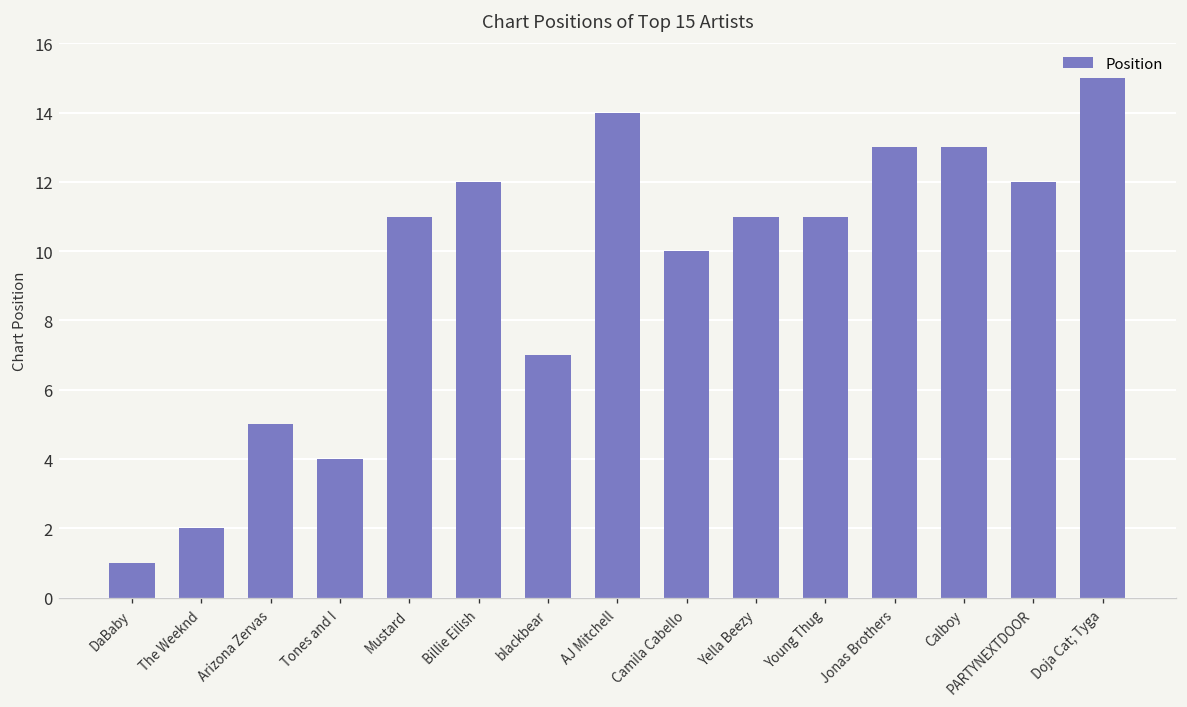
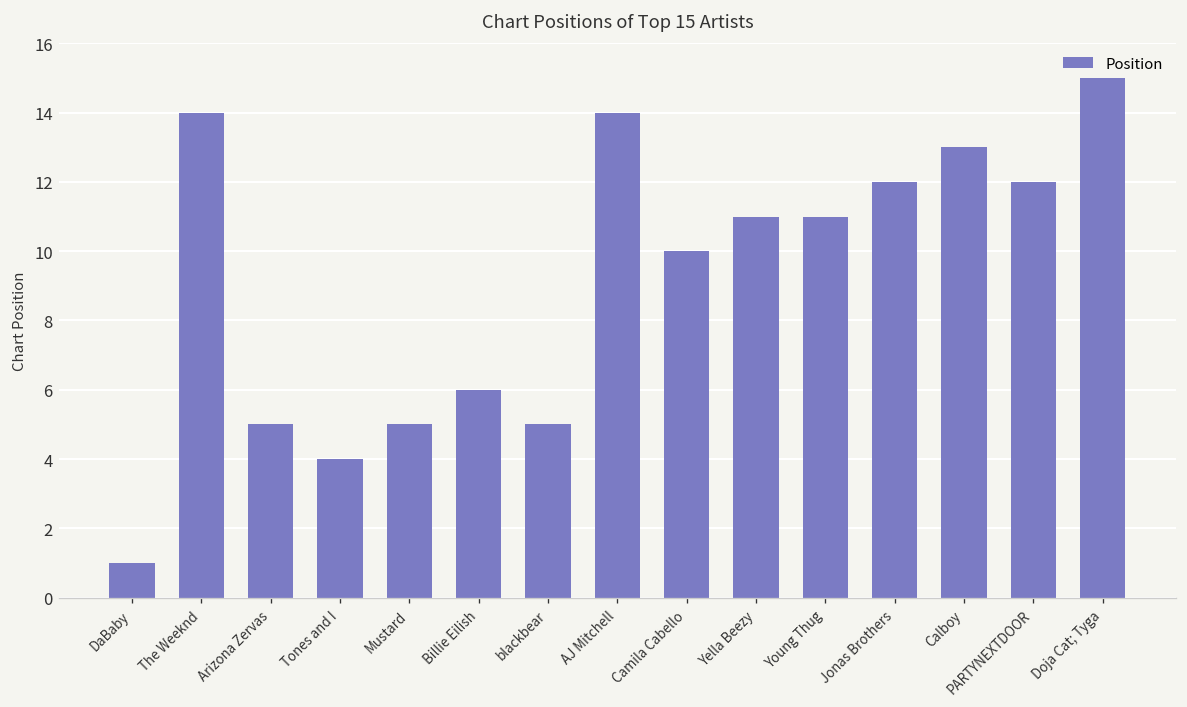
  {
    "DaBaby": 1,
-   "The Weeknd": 2,
+   "The Weeknd": 14,
    "Arizona Zervas": 5,
    "Tones and I": 4,
-   "Mustard": 11,
-   "Billie Eilish": 12,
-   "blackbear": 7,
+   "Mustard": 5,
+   "Billie Eilish": 6,
+   "blackbear": 5,
    "AJ Mitchell": 14,
    "Camila Cabello": 10,
    "Yella Beezy": 11,
    "Young Thug": 11,
-   "Jonas Brothers": 13,
+   "Jonas Brothers": 12,
    "Calboy": 13,
    "PARTYNEXTDOOR": 12,
    "Doja Cat; Tyga": 15
  }
